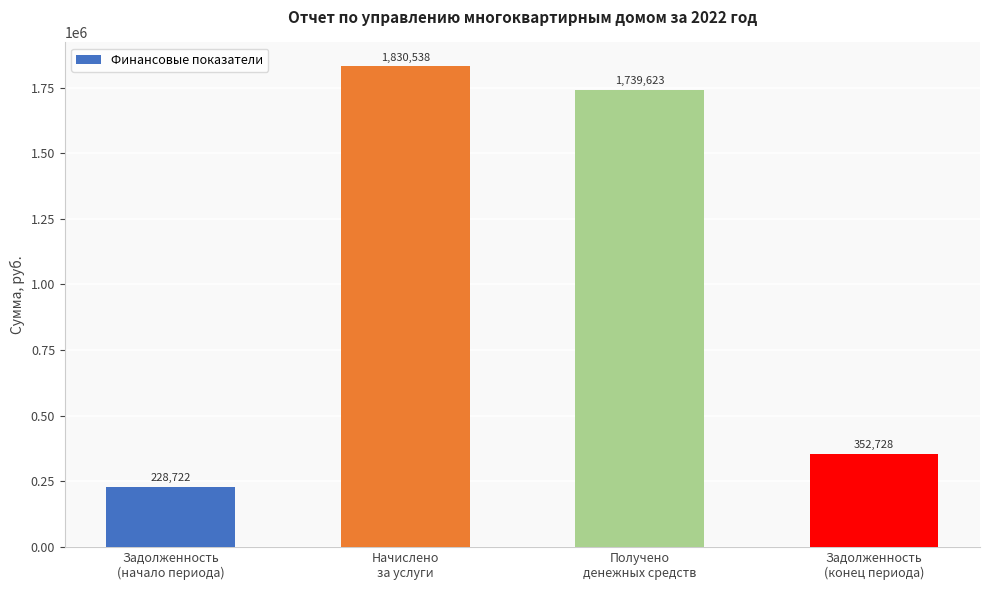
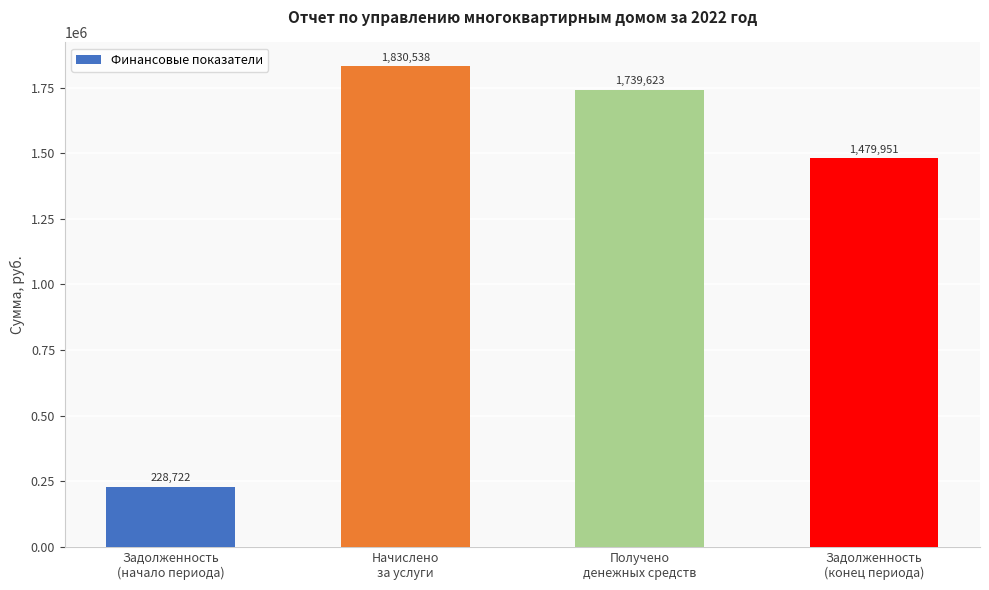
  {
    "Задолженность (начало периода)": "228,722",
    "Начислено за услуги": "1,830,538",
    "Получено денежных средств": "1,739,623",
-   "Задолженность (конец периода)": "352,728"
+   "Задолженность (конец периода)": "1,479,951"
  }
